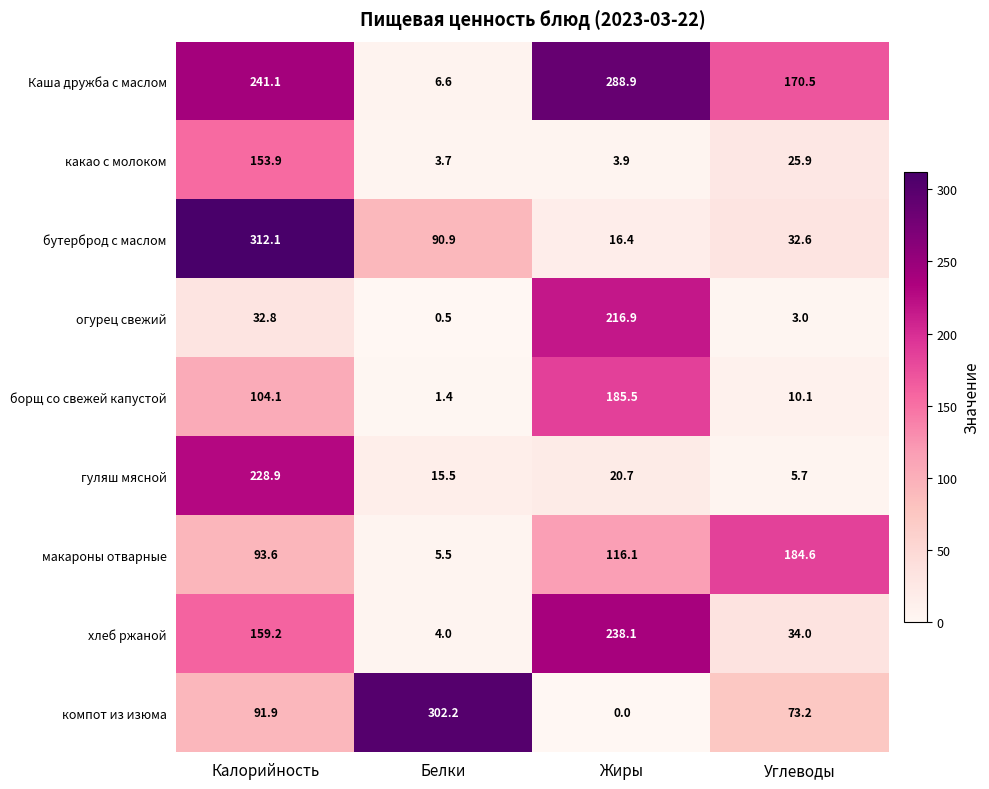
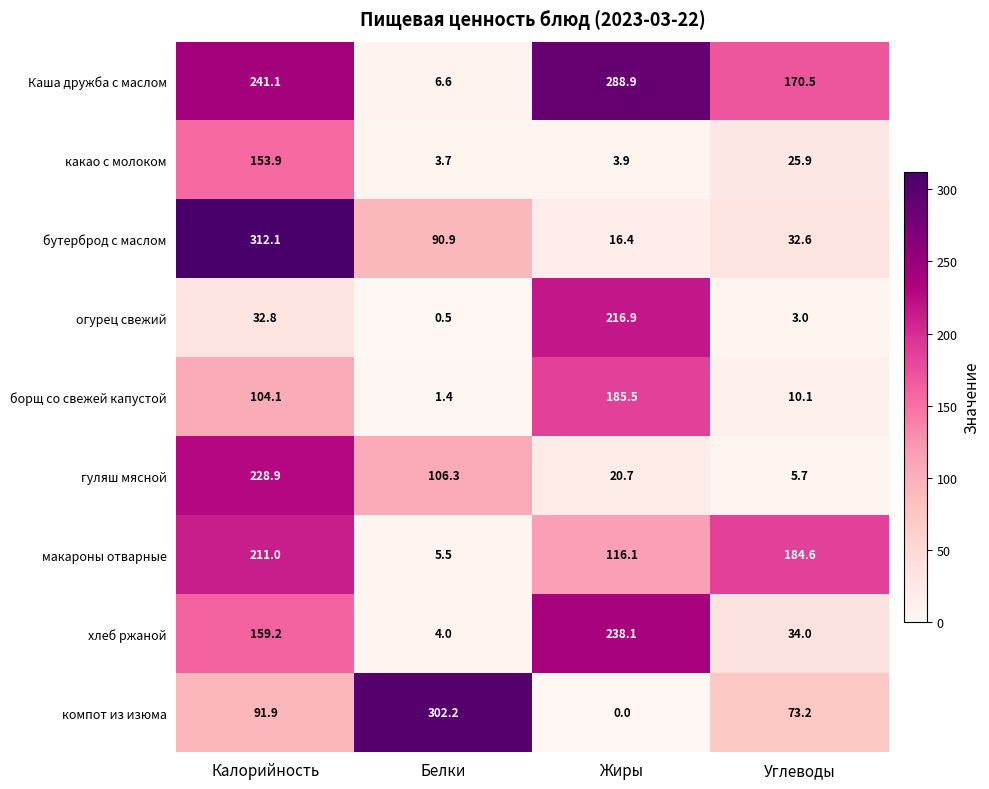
  {
    "Каша дружба с маслом": {
      "Калорийность": 241.1,
      "Белки": 6.6,
      "Жиры": 288.9,
      "Углеводы": 170.5
    },
    "какао с молоком": {
      "Калорийность": 153.9,
      "Белки": 3.7,
      "Жиры": 3.9,
      "Углеводы": 25.9
    },
    "бутерброд с маслом": {
      "Калорийность": 312.1,
      "Белки": 90.9,
      "Жиры": 16.4,
      "Углеводы": 32.6
    },
    "огурец свежий": {
      "Калорийность": 32.8,
      "Белки": 0.5,
      "Жиры": 216.9,
      "Углеводы": 3.0
    },
    "борщ со свежей капустой": {
      "Калорийность": 104.1,
      "Белки": 1.4,
      "Жиры": 185.5,
      "Углеводы": 10.1
    },
    "гуляш мясной": {
      "Калорийность": 228.9,
-     "Белки": 15.5,
+     "Белки": 106.3,
      "Жиры": 20.7,
      "Углеводы": 5.7
    },
    "макароны отварные": {
-     "Калорийность": 93.6,
+     "Калорийность": 211.0,
      "Белки": 5.5,
      "Жиры": 116.1,
      "Углеводы": 184.6
    },
    "хлеб ржаной": {
      "Калорийность": 159.2,
      "Белки": 4.0,
      "Жиры": 238.1,
      "Углеводы": 34.0
    },
    "компот из изюма": {
      "Калорийность": 91.9,
      "Белки": 302.2,
      "Жиры": 0.0,
      "Углеводы": 73.2
    }
  }
